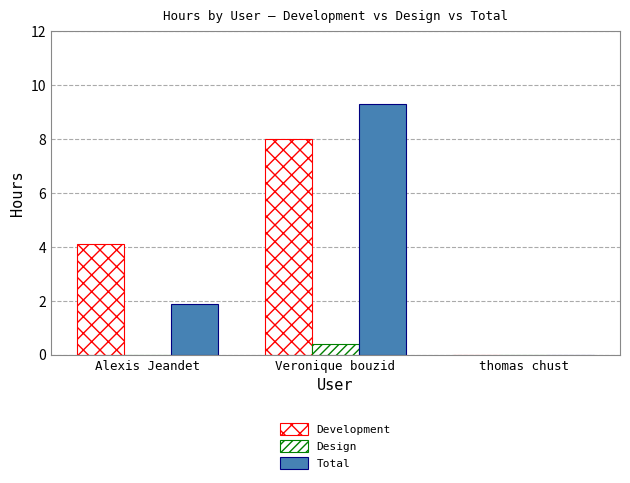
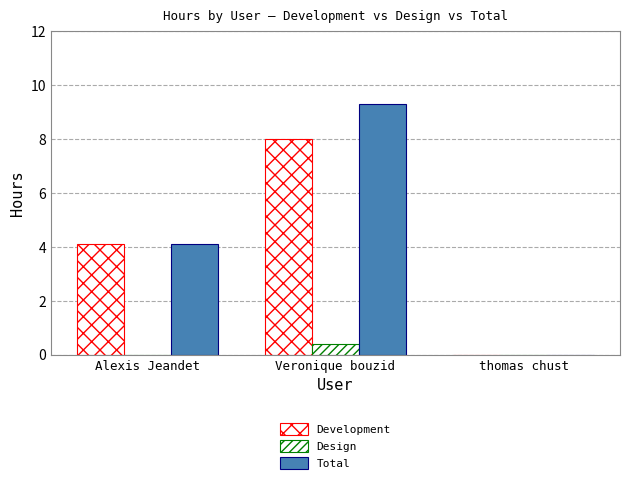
  {
    "Total": {
-     "Alexis Jeandet": 1.9,
+     "Alexis Jeandet": 4.1,
      "Veronique bouzid": 9.3,
      "thomas chust": 0.0
    }
  }
